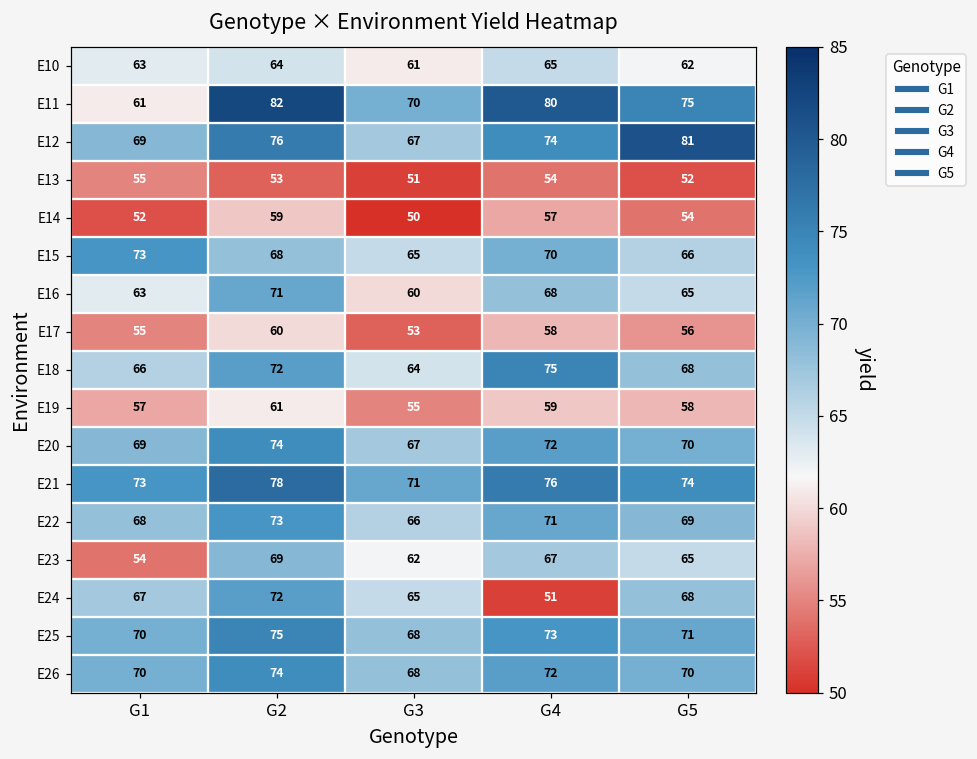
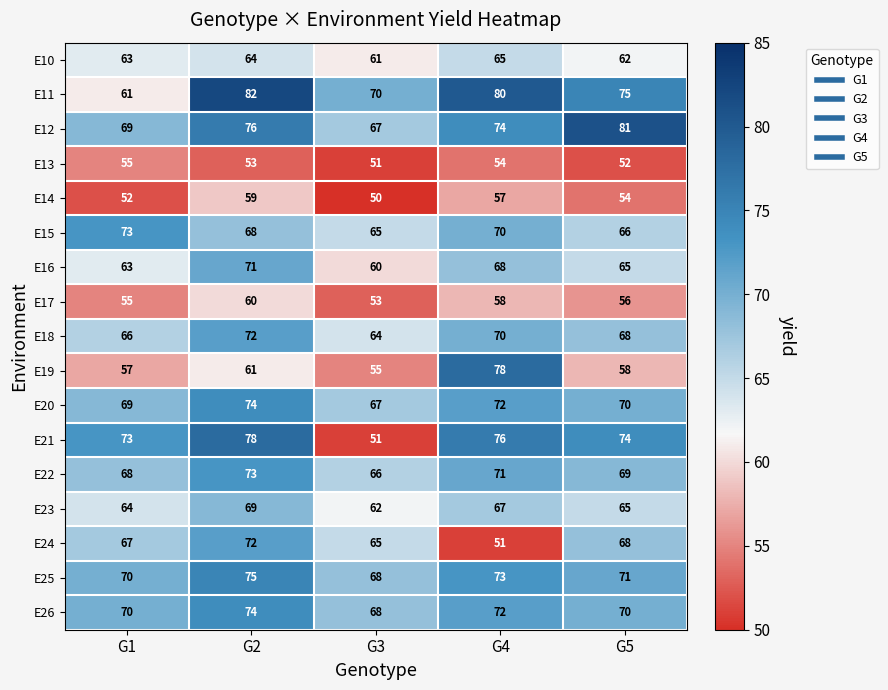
  {
    "E10": {
      "G1": 63,
      "G2": 64,
      "G3": 61,
      "G4": 65,
      "G5": 62
    },
    "E11": {
      "G1": 61,
      "G2": 82,
      "G3": 70,
      "G4": 80,
      "G5": 75
    },
    "E12": {
      "G1": 69,
      "G2": 76,
      "G3": 67,
      "G4": 74,
      "G5": 81
    },
    "E13": {
      "G1": 55,
      "G2": 53,
      "G3": 51,
      "G4": 54,
      "G5": 52
    },
    "E14": {
      "G1": 52,
      "G2": 59,
      "G3": 50,
      "G4": 57,
      "G5": 54
    },
    "E15": {
      "G1": 73,
      "G2": 68,
      "G3": 65,
      "G4": 70,
      "G5": 66
    },
    "E16": {
      "G1": 63,
      "G2": 71,
      "G3": 60,
      "G4": 68,
      "G5": 65
    },
    "E17": {
      "G1": 55,
      "G2": 60,
      "G3": 53,
      "G4": 58,
      "G5": 56
    },
    "E18": {
      "G1": 66,
      "G2": 72,
      "G3": 64,
-     "G4": 75,
+     "G4": 70,
      "G5": 68
    },
    "E19": {
      "G1": 57,
      "G2": 61,
      "G3": 55,
-     "G4": 59,
+     "G4": 78,
      "G5": 58
    },
    "E20": {
      "G1": 69,
      "G2": 74,
      "G3": 67,
      "G4": 72,
      "G5": 70
    },
    "E21": {
      "G1": 73,
      "G2": 78,
-     "G3": 71,
+     "G3": 51,
      "G4": 76,
      "G5": 74
    },
    "E22": {
      "G1": 68,
      "G2": 73,
      "G3": 66,
      "G4": 71,
      "G5": 69
    },
    "E23": {
-     "G1": 54,
+     "G1": 64,
      "G2": 69,
      "G3": 62,
      "G4": 67,
      "G5": 65
    },
    "E24": {
      "G1": 67,
      "G2": 72,
      "G3": 65,
      "G4": 51,
      "G5": 68
    },
    "E25": {
      "G1": 70,
      "G2": 75,
      "G3": 68,
      "G4": 73,
      "G5": 71
    },
    "E26": {
      "G1": 70,
      "G2": 74,
      "G3": 68,
      "G4": 72,
      "G5": 70
    }
  }
